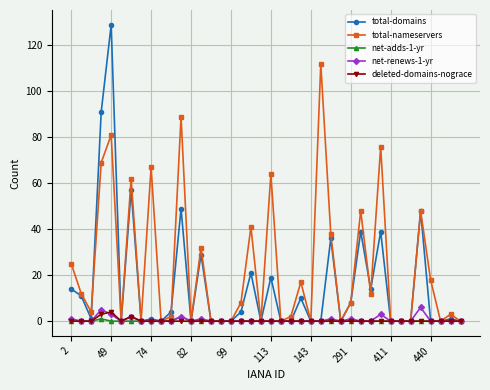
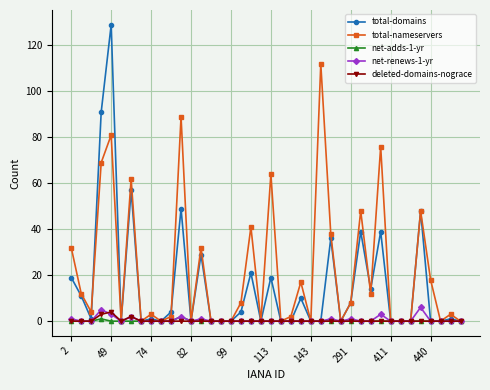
  {
    "total-domains": {
-     "2": 14,
+     "2": 19,
      "49": 129,
      "113": 19
    },
    "total-nameservers": {
-     "2": 25,
+     "2": 32,
      "49": 81,
-     "74": 67,
+     "74": 3,
      "113": 64,
      "440": 18
    },
    "net-adds-1-yr": {
      "49": 0
    }
  }
